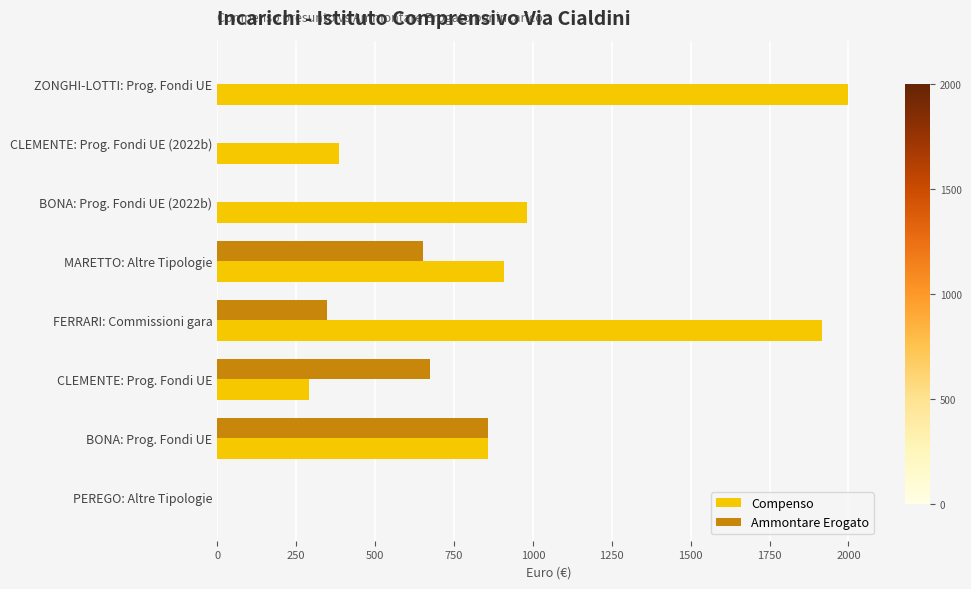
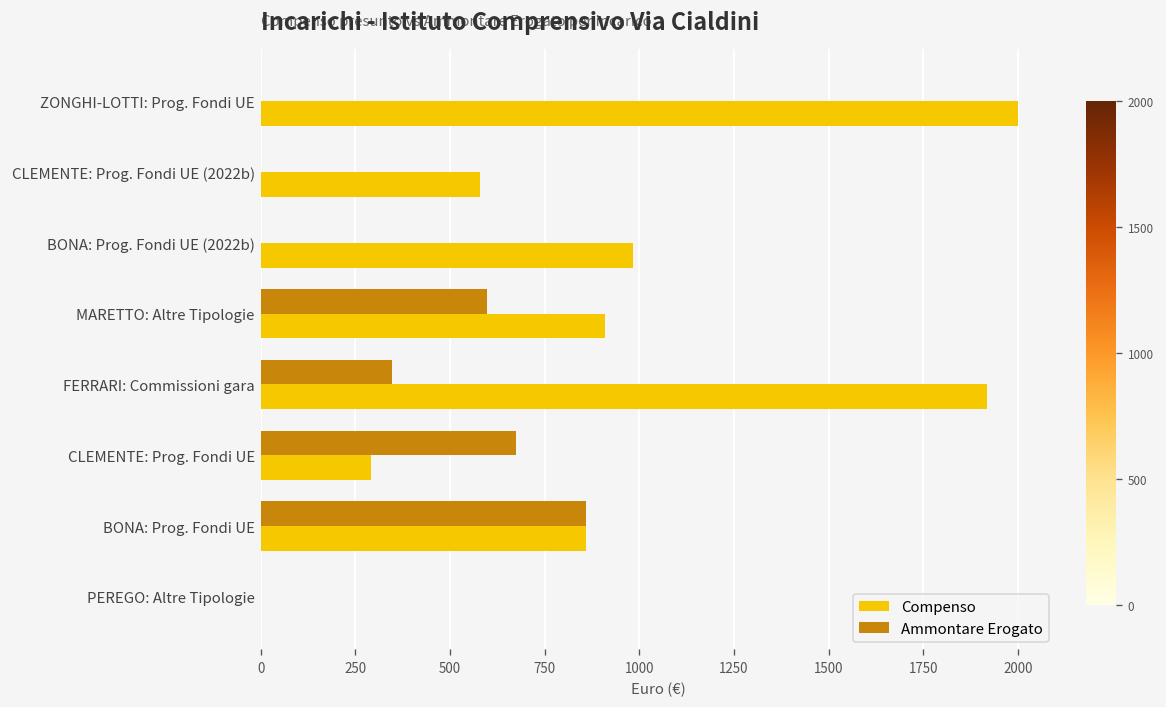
  {
    "Compenso": {
      "ZONGHI-LOTTI: Prog. Fondi UE": 2000,
-     "CLEMENTE: Prog. Fondi UE (2022b)": 380,
+     "CLEMENTE: Prog. Fondi UE (2022b)": 580,
      "BONA: Prog. Fondi UE (2022b)": 980,
      "MARETTO: Altre Tipologie": 910,
      "FERRARI: Commissioni gara": 1920,
      "CLEMENTE: Prog. Fondi UE": 290,
      "BONA: Prog. Fondi UE": 860,
      "PEREGO: Altre Tipologie": 0
    },
    "Ammontare Erogato": {
      "ZONGHI-LOTTI: Prog. Fondi UE": 0,
      "CLEMENTE: Prog. Fondi UE (2022b)": 0,
      "BONA: Prog. Fondi UE (2022b)": 0,
-     "MARETTO: Altre Tipologie": 650,
+     "MARETTO: Altre Tipologie": 600,
      "FERRARI: Commissioni gara": 350,
      "CLEMENTE: Prog. Fondi UE": 670,
      "BONA: Prog. Fondi UE": 860,
      "PEREGO: Altre Tipologie": 0
    }
  }
